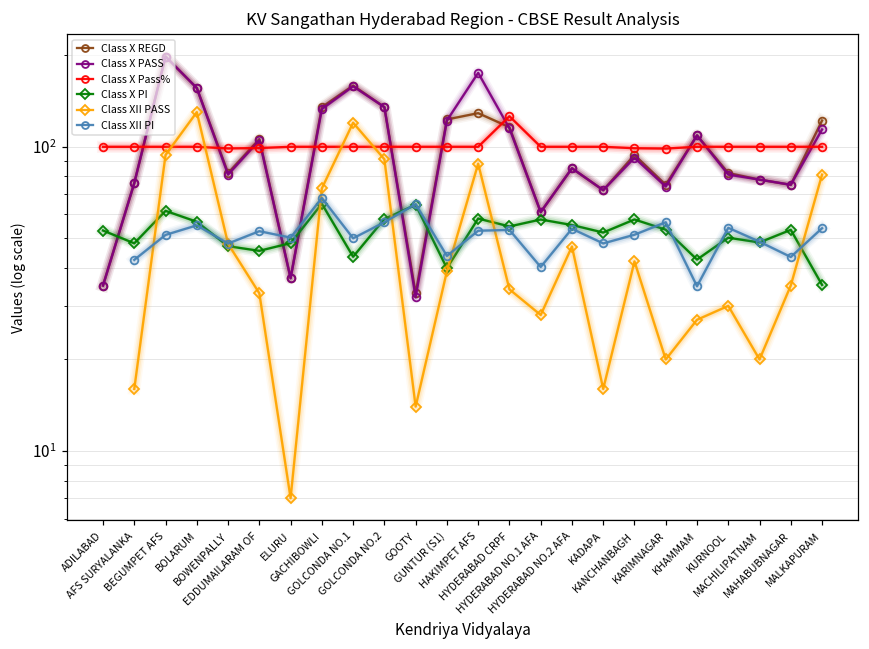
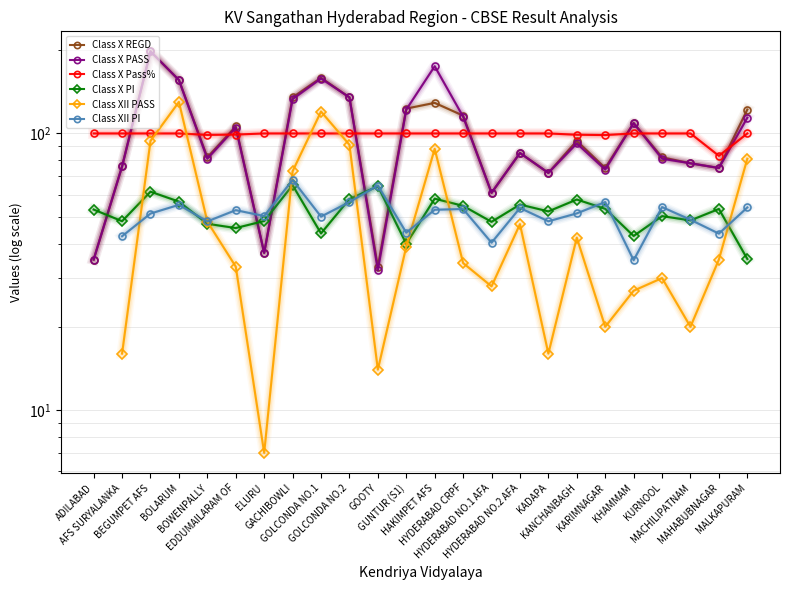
  {
    "Class X REGD": {
      "GOOTY": 33,
      "HAKIMPET AFS": 130,
      "KANCHANBAGH": 94,
      "MALKAPURAM": 120
    },
    "Class X PASS": {
      "GOOTY": 32,
      "HAKIMPET AFS": 180,
      "KANCHANBAGH": 92,
      "MALKAPURAM": 114
    },
    "Class X Pass%": {
      "ADILABAD": 100,
      "AFS SURYALANKA": 100,
      "BEGUMPET AFS": 100,
      "BOLARUM": 100,
      "BOWENPALLY": 99,
      "EDDUMAILARAM OF": 99,
      "ELURU": 100,
      "GACHIBOWLI": 100,
      "GOLCONDA NO.1": 100,
      "GOLCONDA NO.2": 100,
      "GOOTY": 100,
      "GUNTUR (S1)": 100,
      "HAKIMPET AFS": 100,
-     "HYDERABAD CRPF": 130,
+     "HYDERABAD CRPF": 100,
      "HYDERABAD NO.1 AFA": 100,
      "HYDERABAD NO.2 AFA": 100,
      "KADAPA": 100,
      "KANCHANBAGH": 99,
      "KARIMNAGAR": 99,
      "KHAMMAM": 100,
      "KURNOOL": 100,
      "MACHILIPATNAM": 100,
-     "MAHABUBNAGAR": 100,
+     "MAHABUBNAGAR": 83,
      "MALKAPURAM": 100
    },
    "Class X PI": {
      "ADILABAD": 53,
      "AFS SURYALANKA": 48,
      "BEGUMPET AFS": 62,
      "BOLARUM": 57,
      "EDDUMAILARAM OF": 46,
      "ELURU": 48,
      "GACHIBOWLI": 65,
      "GOLCONDA NO.1": 44,
      "GOLCONDA NO.2": 58,
      "GUNTUR (S1)": 40,
      "HAKIMPET AFS": 58,
      "HYDERABAD CRPF": 55,
-     "HYDERABAD NO.1 AFA": 58,
+     "HYDERABAD NO.1 AFA": 48,
      "HYDERABAD NO.2 AFA": 55,
      "KADAPA": 52,
      "KANCHANBAGH": 58,
      "KARIMNAGAR": 53,
      "KHAMMAM": 43,
      "KURNOOL": 50,
      "MAHABUBNAGAR": 53,
      "MALKAPURAM": 35
    },
    "Class XII PASS": {
      "AFS SURYALANKA": 16,
      "BEGUMPET AFS": 94,
      "BOLARUM": 130,
      "EDDUMAILARAM OF": 33,
      "ELURU": 7,
      "GACHIBOWLI": 73,
      "GOLCONDA NO.1": 120,
      "GOLCONDA NO.2": 91,
      "GOOTY": 14,
      "GUNTUR (S1)": 39,
      "HAKIMPET AFS": 88,
      "HYDERABAD CRPF": 34,
      "HYDERABAD NO.1 AFA": 28,
      "HYDERABAD NO.2 AFA": 47,
      "KADAPA": 16,
      "KANCHANBAGH": 42,
      "KARIMNAGAR": 20,
      "KHAMMAM": 27,
      "KURNOOL": 30,
      "MACHILIPATNAM": 20,
      "MAHABUBNAGAR": 35,
      "MALKAPURAM": 81
    },
    "Class XII PI": {
      "AFS SURYALANKA": 43,
      "BEGUMPET AFS": 51,
      "BOLARUM": 55,
      "EDDUMAILARAM OF": 53,
      "ELURU": 50,
      "GACHIBOWLI": 68,
      "GOLCONDA NO.1": 50,
      "GOLCONDA NO.2": 56,
      "GUNTUR (S1)": 44,
      "HAKIMPET AFS": 53,
      "HYDERABAD CRPF": 53,
      "HYDERABAD NO.1 AFA": 40,
      "HYDERABAD NO.2 AFA": 54,
      "KADAPA": 48,
      "KANCHANBAGH": 51,
      "KARIMNAGAR": 57,
      "KHAMMAM": 35,
      "KURNOOL": 54,
      "MAHABUBNAGAR": 43,
      "MALKAPURAM": 54
    }
  }
